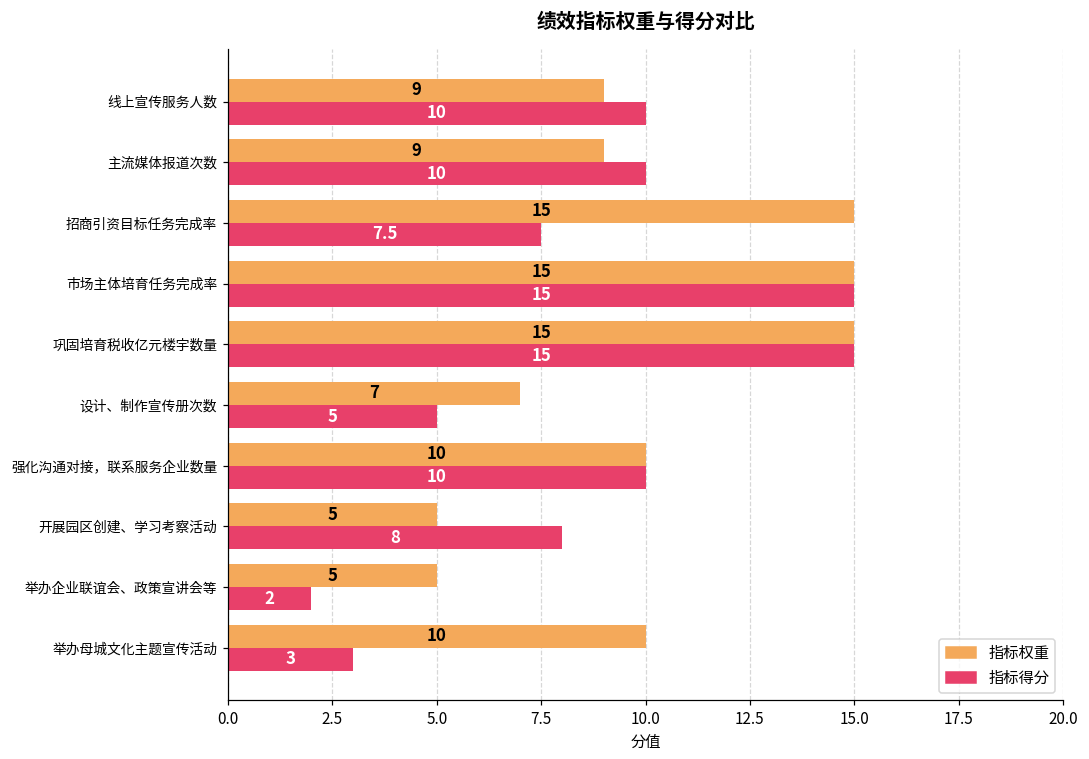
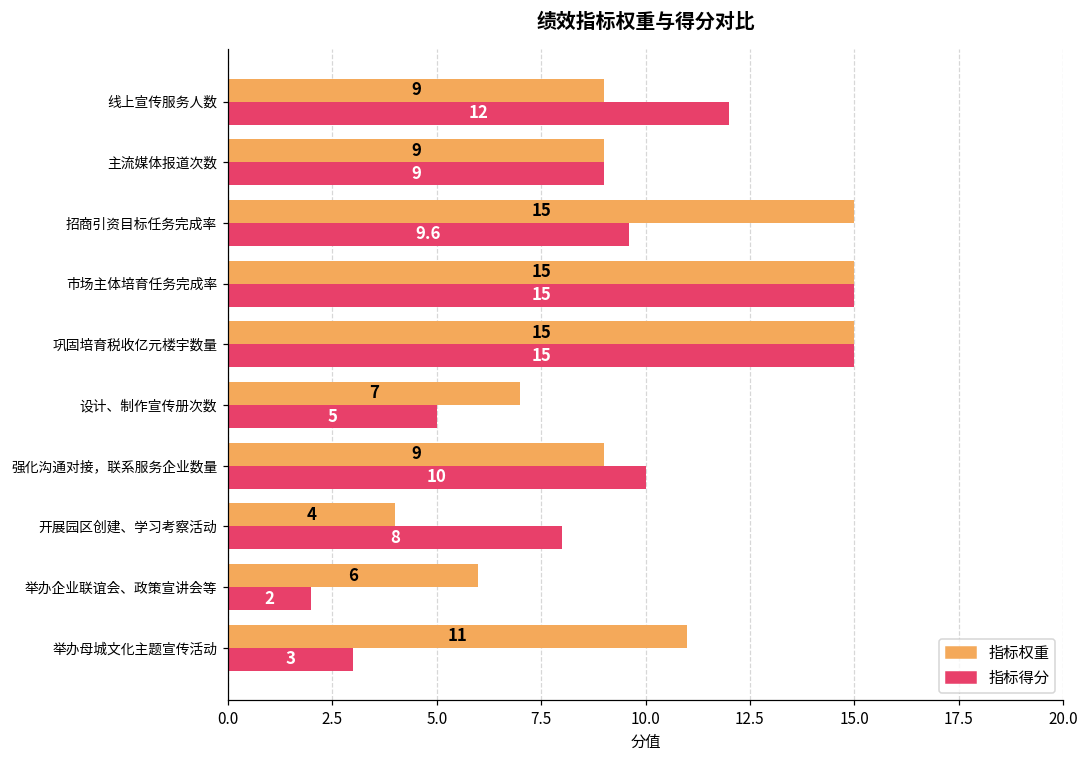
  {
    "指标权重": {
      "线上宣传服务人数": 9,
      "主流媒体报道次数": 9,
      "招商引资目标任务完成率": 15,
      "市场主体培育任务完成率": 15,
      "巩固培育税收亿元楼宇数量": 15,
      "设计、制作宣传册次数": 7,
-     "强化沟通对接，联系服务企业数量": 10,
-     "开展园区创建、学习考察活动": 5,
-     "举办企业联谊会、政策宣讲会等": 5,
-     "举办母城文化主题宣传活动": 10
+     "强化沟通对接，联系服务企业数量": 9,
+     "开展园区创建、学习考察活动": 4,
+     "举办企业联谊会、政策宣讲会等": 6,
+     "举办母城文化主题宣传活动": 11
    },
    "指标得分": {
-     "线上宣传服务人数": 10,
-     "主流媒体报道次数": 10,
-     "招商引资目标任务完成率": 7.5,
+     "线上宣传服务人数": 12,
+     "主流媒体报道次数": 9,
+     "招商引资目标任务完成率": 9.6,
      "市场主体培育任务完成率": 15,
      "巩固培育税收亿元楼宇数量": 15,
      "设计、制作宣传册次数": 5,
      "强化沟通对接，联系服务企业数量": 10,
      "开展园区创建、学习考察活动": 8,
      "举办企业联谊会、政策宣讲会等": 2,
      "举办母城文化主题宣传活动": 3
    }
  }
